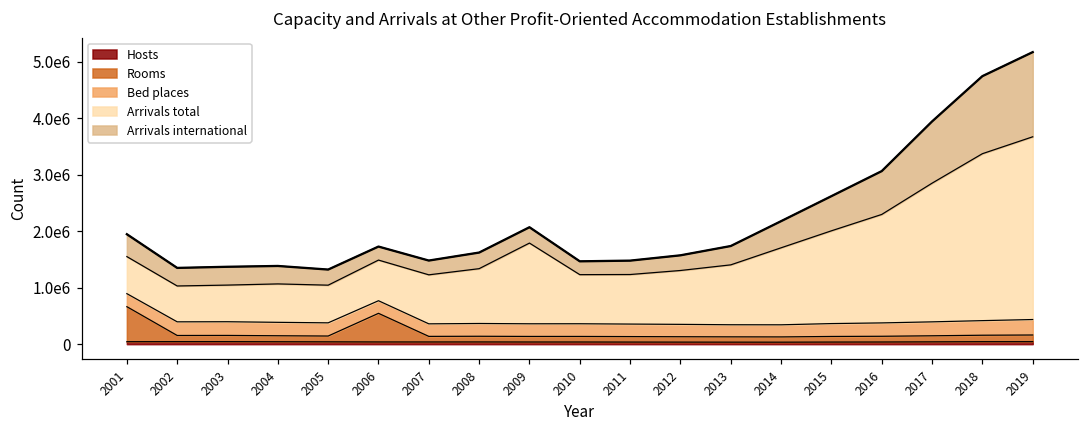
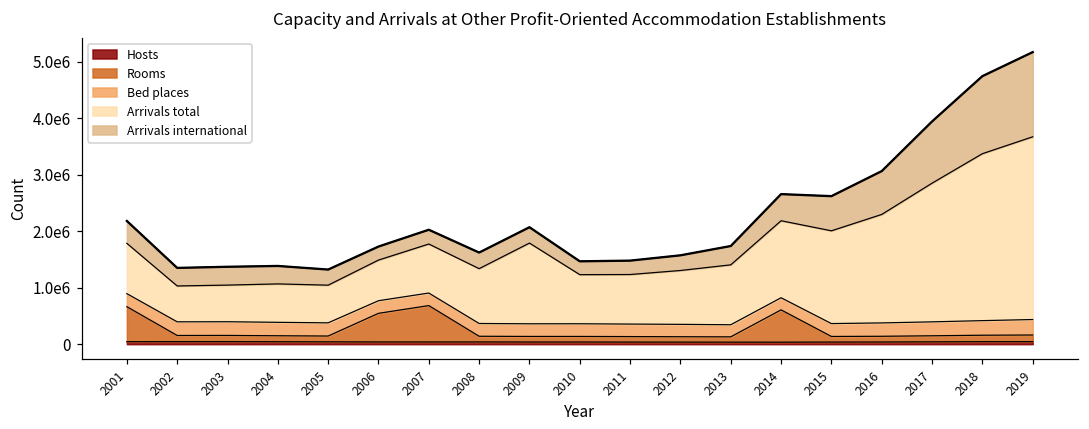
  {
    "Hosts": {
      "2001": 0,
      "2002": 0,
      "2003": 0,
      "2004": 0,
      "2005": 0,
      "2006": 0,
      "2007": 0,
      "2008": 0,
      "2009": 0,
      "2010": 0,
      "2011": 0,
      "2012": 0,
      "2013": 0,
      "2014": 0,
      "2015": 0,
      "2016": 0,
      "2017": 0,
      "2018": 0,
      "2019": 0
    },
    "Rooms": {
      "2001": 600000,
      "2002": 100000,
      "2003": 100000,
      "2004": 100000,
      "2005": 100000,
      "2006": 500000,
-     "2007": 100000,
+     "2007": 600000,
      "2008": 100000,
      "2009": 100000,
      "2010": 100000,
      "2011": 100000,
      "2012": 100000,
      "2013": 100000,
-     "2014": 100000,
+     "2014": 600000,
      "2015": 100000,
      "2016": 100000,
      "2017": 100000,
      "2018": 100000,
      "2019": 100000
    },
    "Arrivals total": {
-     "2001": 700000,
+     "2001": 900000,
      "2002": 600000,
      "2003": 600000,
      "2004": 700000,
      "2005": 700000,
      "2006": 700000,
      "2007": 900000,
      "2008": 1000000,
      "2009": 1400000,
      "2010": 900000,
      "2011": 900000,
      "2012": 1000000,
      "2013": 1100000,
      "2014": 1400000,
      "2015": 1600000,
      "2016": 1900000,
      "2017": 2500000,
      "2018": 3000000,
      "2019": 3200000
    }
  }
